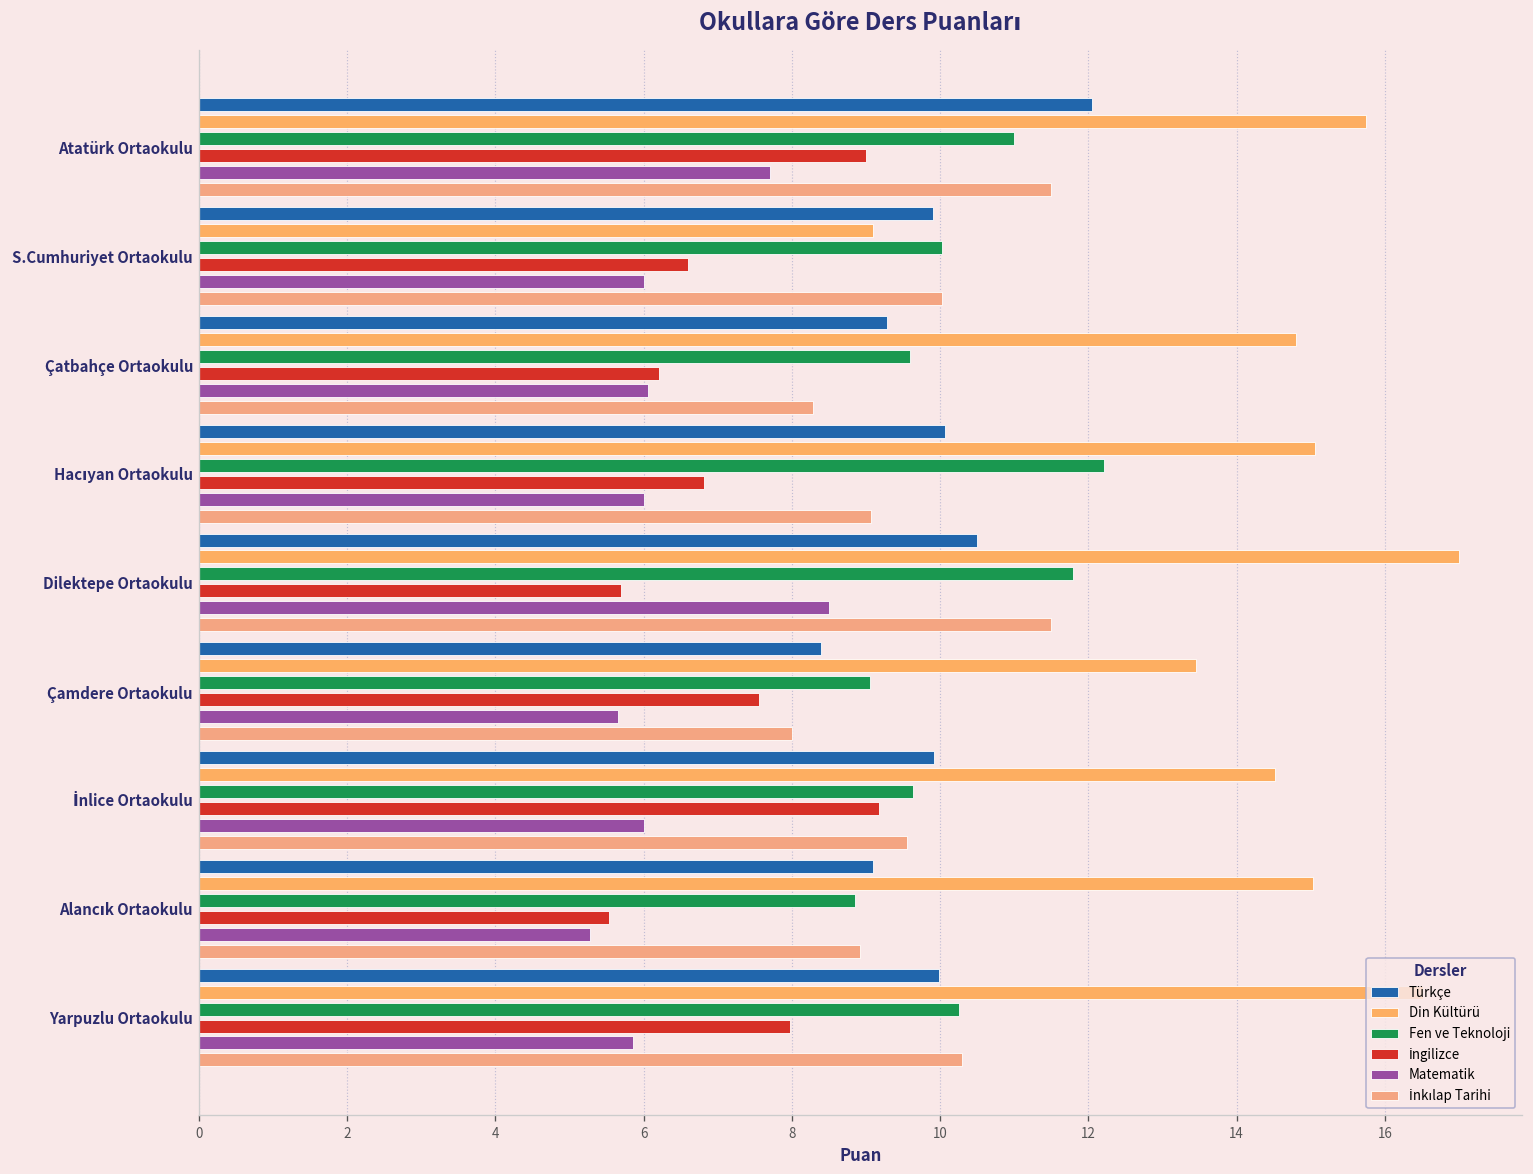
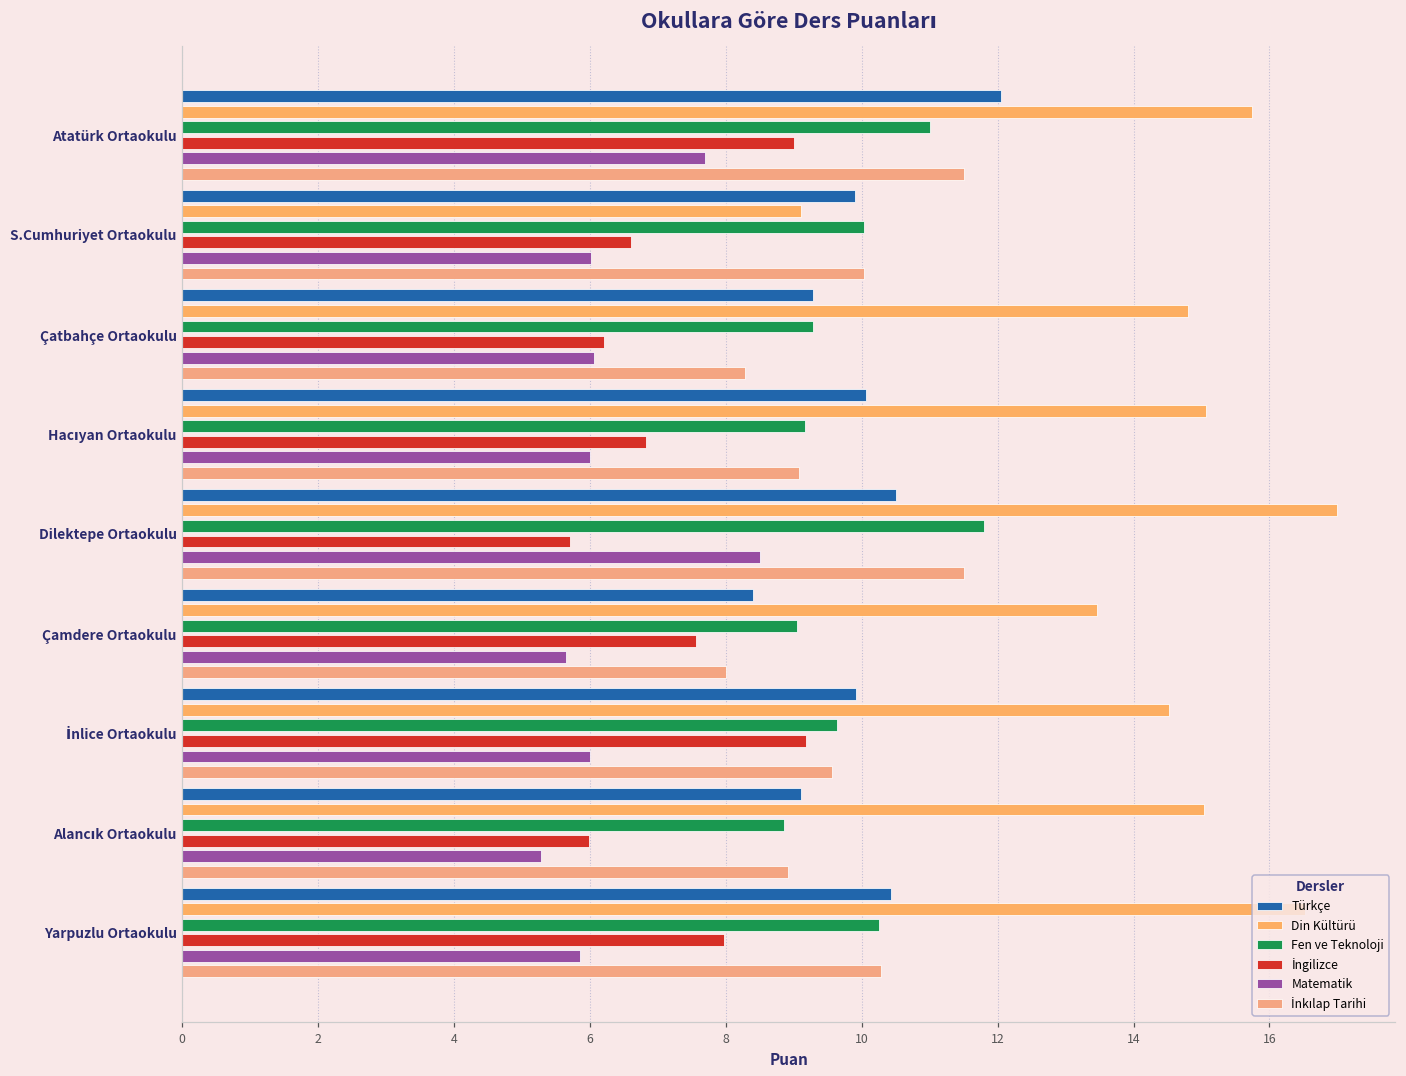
  {
    "Türkçe": {
      "Atatürk Ortaokulu": 12.1,
      "S.Cumhuriyet Ortaokulu": 9.9,
      "Çatbahçe Ortaokulu": 9.3,
      "Hacıyan Ortaokulu": 10.1,
      "Dilektepe Ortaokulu": 10.5,
      "Çamdere Ortaokulu": 8.4,
      "İnlice Ortaokulu": 9.9,
      "Alancık Ortaokulu": 9.1,
-     "Yarpuzlu Ortaokulu": 10.0
+     "Yarpuzlu Ortaokulu": 10.4
    },
    "Fen ve Teknoloji": {
      "Atatürk Ortaokulu": 11.0,
      "S.Cumhuriyet Ortaokulu": 10.0,
-     "Çatbahçe Ortaokulu": 9.6,
-     "Hacıyan Ortaokulu": 12.2,
+     "Çatbahçe Ortaokulu": 9.3,
+     "Hacıyan Ortaokulu": 9.2,
      "Dilektepe Ortaokulu": 11.8,
      "Çamdere Ortaokulu": 9.1,
      "İnlice Ortaokulu": 9.6,
      "Alancık Ortaokulu": 8.9,
      "Yarpuzlu Ortaokulu": 10.3
    },
    "İngilizce": {
      "Atatürk Ortaokulu": 9.0,
      "S.Cumhuriyet Ortaokulu": 6.6,
      "Çatbahçe Ortaokulu": 6.2,
      "Hacıyan Ortaokulu": 6.8,
      "Dilektepe Ortaokulu": 5.7,
      "Çamdere Ortaokulu": 7.6,
      "İnlice Ortaokulu": 9.2,
-     "Alancık Ortaokulu": 5.5,
+     "Alancık Ortaokulu": 6.0,
      "Yarpuzlu Ortaokulu": 8.0
    },
    "Matematik": {
      "Atatürk Ortaokulu": 7.7,
      "S.Cumhuriyet Ortaokulu": 6.0,
      "Çatbahçe Ortaokulu": 6.1,
      "Hacıyan Ortaokulu": 6.0,
      "Dilektepe Ortaokulu": 8.5,
      "Çamdere Ortaokulu": 5.7,
      "İnlice Ortaokulu": 6.0,
      "Alancık Ortaokulu": 5.3,
      "Yarpuzlu Ortaokulu": 5.9
    }
  }
